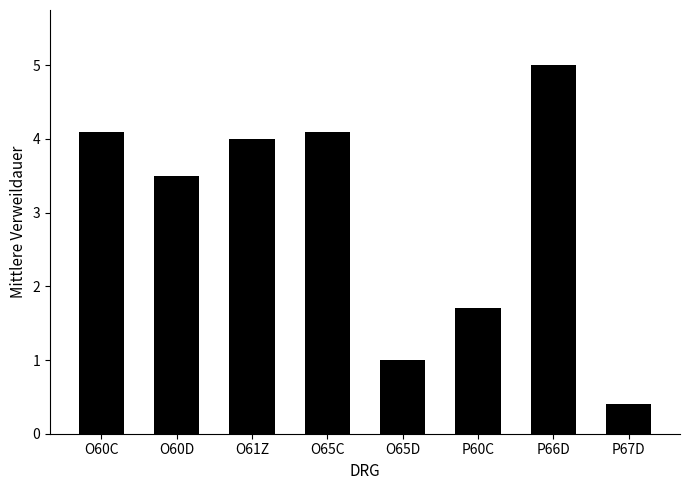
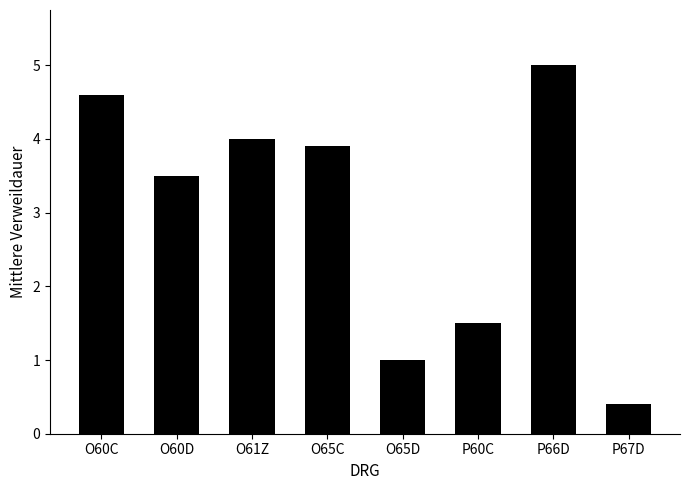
  {
-   "O60C": 4.1,
+   "O60C": 4.6,
    "O60D": 3.5,
    "O61Z": 4.0,
-   "O65C": 4.1,
+   "O65C": 3.9,
    "O65D": 1.0,
-   "P60C": 1.7,
+   "P60C": 1.5,
    "P66D": 5.0,
    "P67D": 0.4
  }
